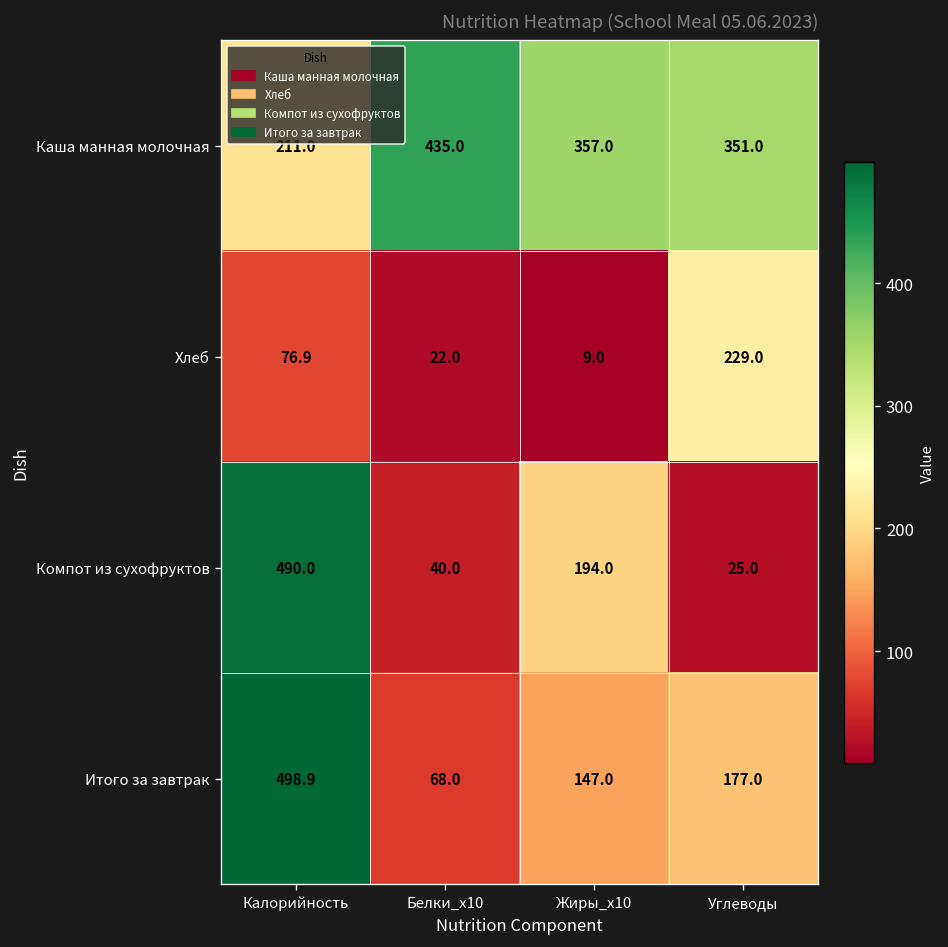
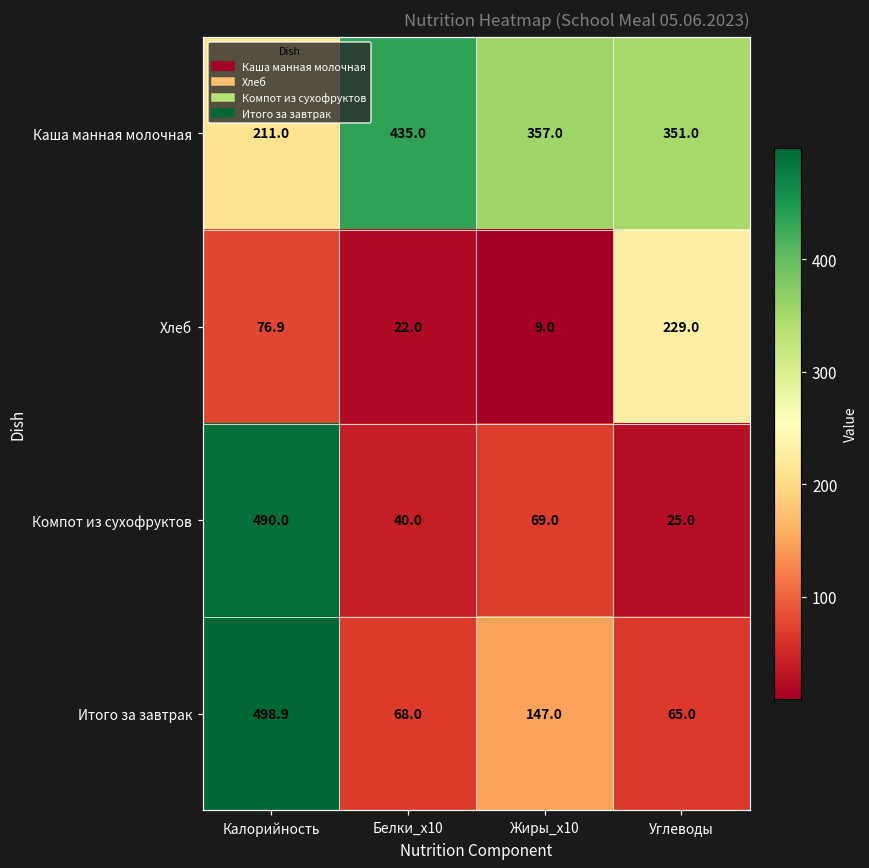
  {
    "Каша манная молочная": {
      "Белки_x10": 435.0,
      "Жиры_x10": 357.0,
      "Углеводы": 351.0
    },
    "Хлеб": {
      "Калорийность": 76.9,
      "Белки_x10": 22.0,
      "Жиры_x10": 9.0,
      "Углеводы": 229.0
    },
    "Компот из сухофруктов": {
      "Калорийность": 490.0,
      "Белки_x10": 40.0,
-     "Жиры_x10": 194.0,
+     "Жиры_x10": 69.0,
      "Углеводы": 25.0
    },
    "Итого за завтрак": {
      "Калорийность": 498.9,
      "Белки_x10": 68.0,
      "Жиры_x10": 147.0,
-     "Углеводы": 177.0
+     "Углеводы": 65.0
    }
  }
